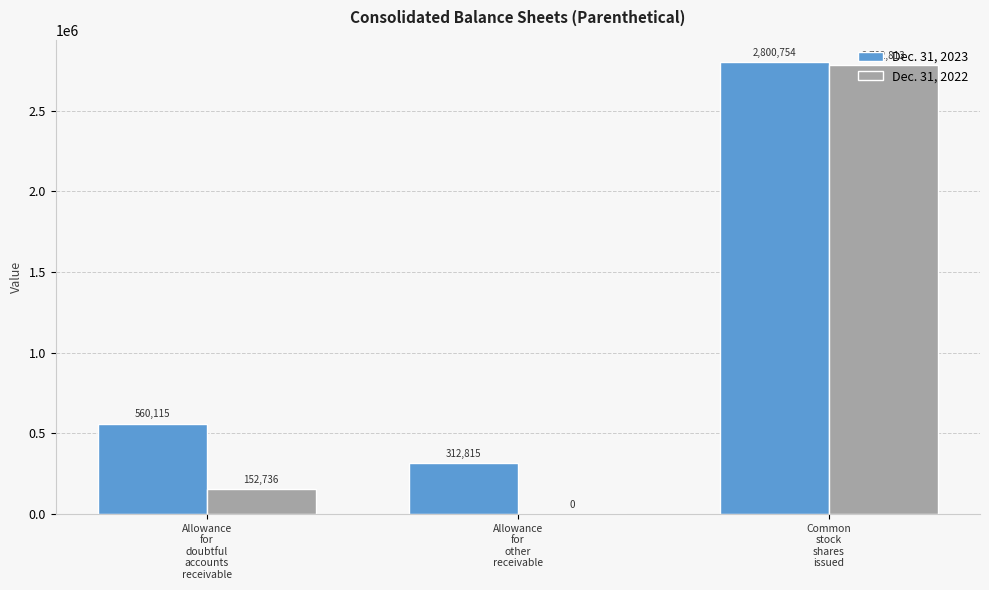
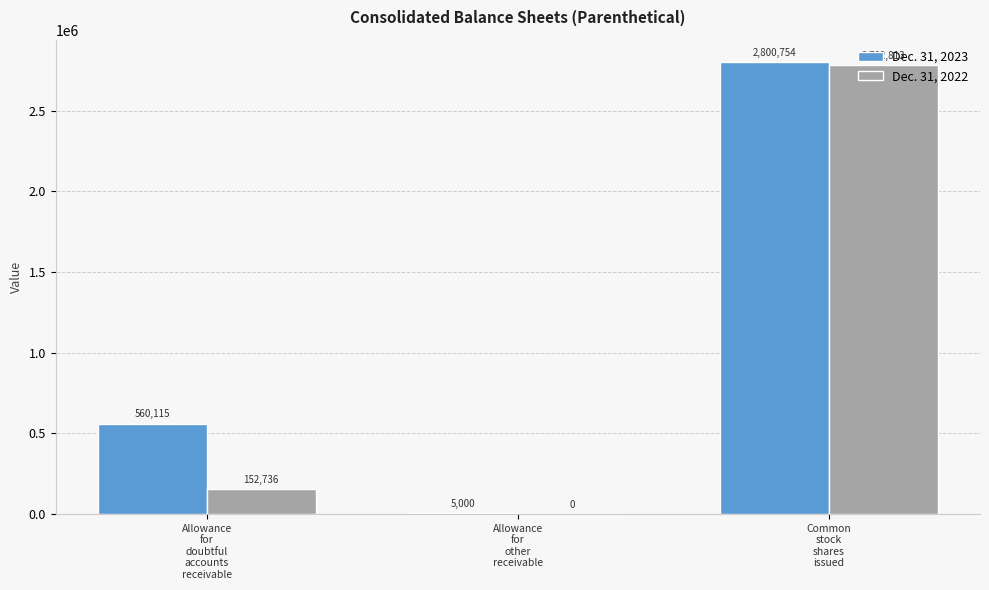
  {
    "Dec. 31, 2023": {
      "Allowance for doubtful accounts receivable": "560,115",
-     "Allowance for other receivable": "312,815",
+     "Allowance for other receivable": "5,000",
      "Common stock shares issued": "2,800,754"
    },
    "Dec. 31, 2022": {
      "Allowance for doubtful accounts receivable": "152,736",
      "Allowance for other receivable": "0",
      "Common stock shares issued": "2,782,813"
    }
  }
